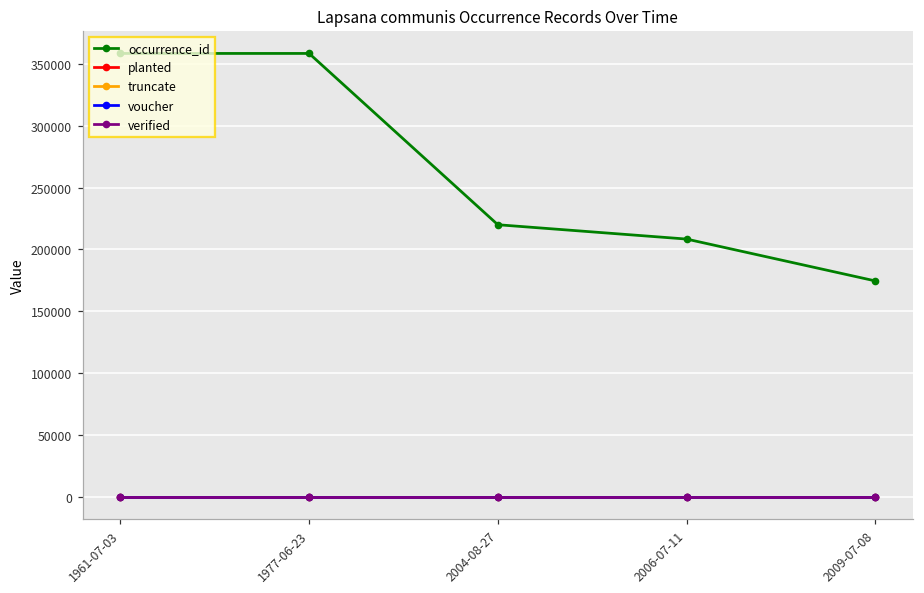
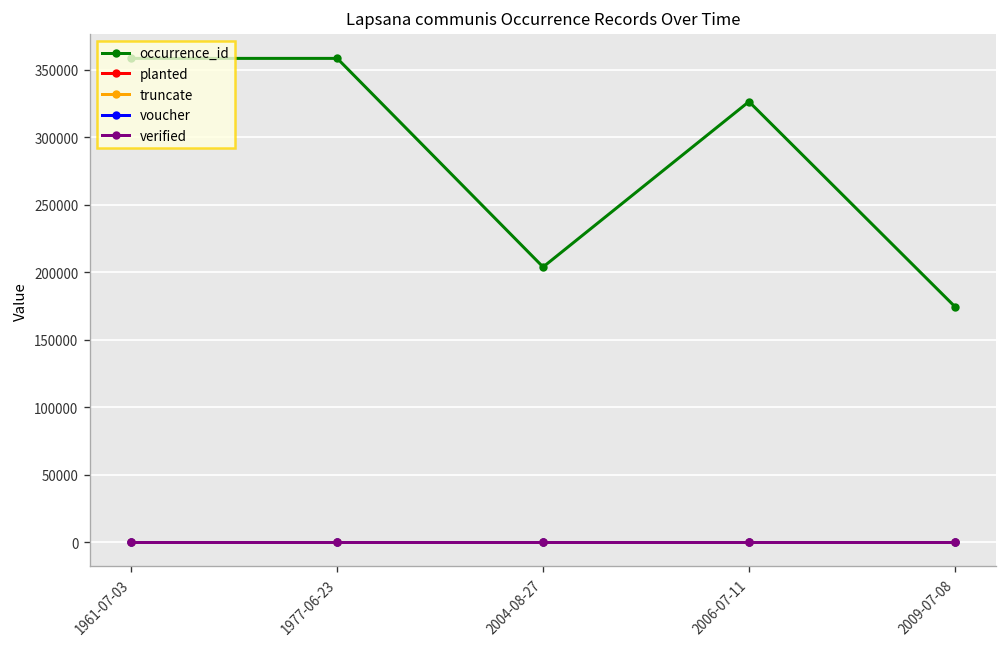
  {
    "occurrence_id": {
      "1977-06-23": 358000,
-     "2004-08-27": 220000,
-     "2006-07-11": 208000,
+     "2004-08-27": 204000,
+     "2006-07-11": 326000,
      "2009-07-08": 175000
    },
    "verified": {
      "1961-07-03": 0,
      "1977-06-23": 0,
      "2004-08-27": 0,
      "2006-07-11": 0,
      "2009-07-08": 0
    }
  }
